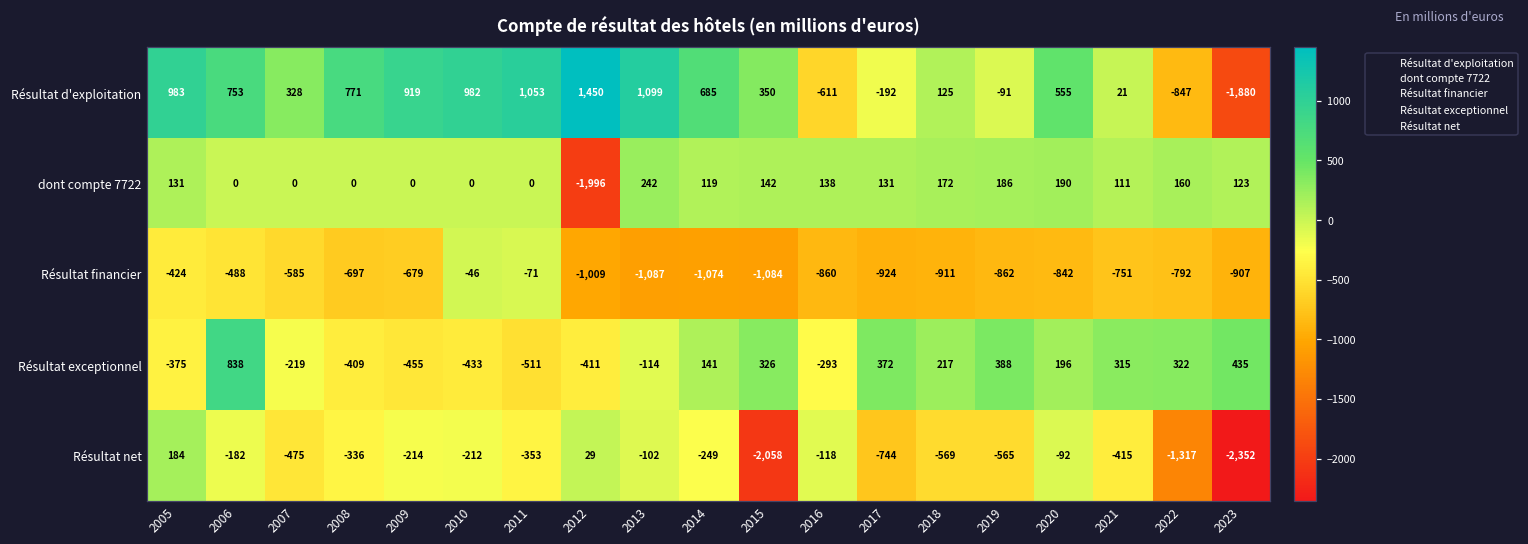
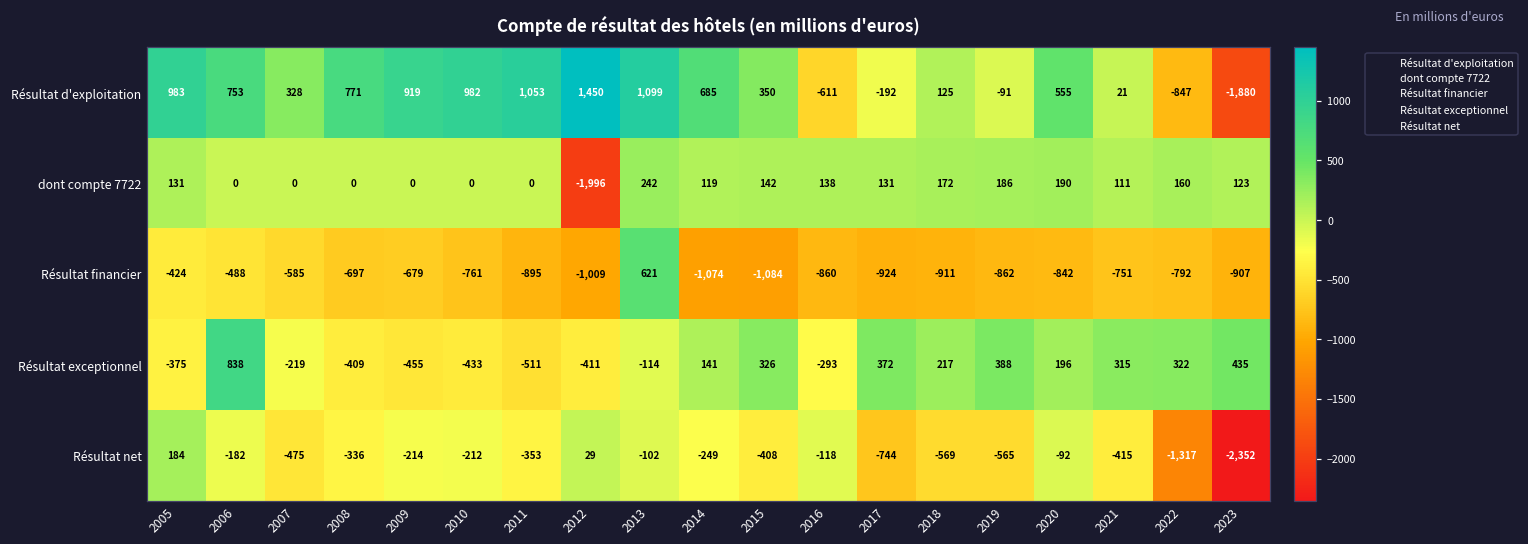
  {
    "Résultat d'exploitation": {
      "2005": "983",
      "2006": "753",
      "2007": "328",
      "2008": "771",
      "2009": "919",
      "2010": "982",
      "2011": "1,053",
      "2012": "1,450",
      "2013": "1,099",
      "2014": "685",
      "2015": "350",
      "2016": "-611",
      "2017": "-192",
      "2018": "125",
      "2019": "-91",
      "2020": "555",
      "2021": "21",
      "2022": "-847",
      "2023": "-1,880"
    },
    "dont compte 7722": {
      "2005": "131",
      "2006": "0",
      "2007": "0",
      "2008": "0",
      "2009": "0",
      "2010": "0",
      "2011": "0",
      "2012": "-1,996",
      "2013": "242",
      "2014": "119",
      "2015": "142",
      "2016": "138",
      "2017": "131",
      "2018": "172",
      "2019": "186",
      "2020": "190",
      "2021": "111",
      "2022": "160",
      "2023": "123"
    },
    "Résultat financier": {
      "2005": "-424",
      "2006": "-488",
      "2007": "-585",
      "2008": "-697",
      "2009": "-679",
-     "2010": "-46",
-     "2011": "-71",
+     "2010": "-761",
+     "2011": "-895",
      "2012": "-1,009",
-     "2013": "-1,087",
+     "2013": "621",
      "2014": "-1,074",
      "2015": "-1,084",
      "2016": "-860",
      "2017": "-924",
      "2018": "-911",
      "2019": "-862",
      "2020": "-842",
      "2021": "-751",
      "2022": "-792",
      "2023": "-907"
    },
    "Résultat exceptionnel": {
      "2005": "-375",
      "2006": "838",
      "2007": "-219",
      "2008": "-409",
      "2009": "-455",
      "2010": "-433",
      "2011": "-511",
      "2012": "-411",
      "2013": "-114",
      "2014": "141",
      "2015": "326",
      "2016": "-293",
      "2017": "372",
      "2018": "217",
      "2019": "388",
      "2020": "196",
      "2021": "315",
      "2022": "322",
      "2023": "435"
    },
    "Résultat net": {
      "2005": "184",
      "2006": "-182",
      "2007": "-475",
      "2008": "-336",
      "2009": "-214",
      "2010": "-212",
      "2011": "-353",
      "2012": "29",
      "2013": "-102",
      "2014": "-249",
-     "2015": "-2,058",
+     "2015": "-408",
      "2016": "-118",
      "2017": "-744",
      "2018": "-569",
      "2019": "-565",
      "2020": "-92",
      "2021": "-415",
      "2022": "-1,317",
      "2023": "-2,352"
    }
  }
